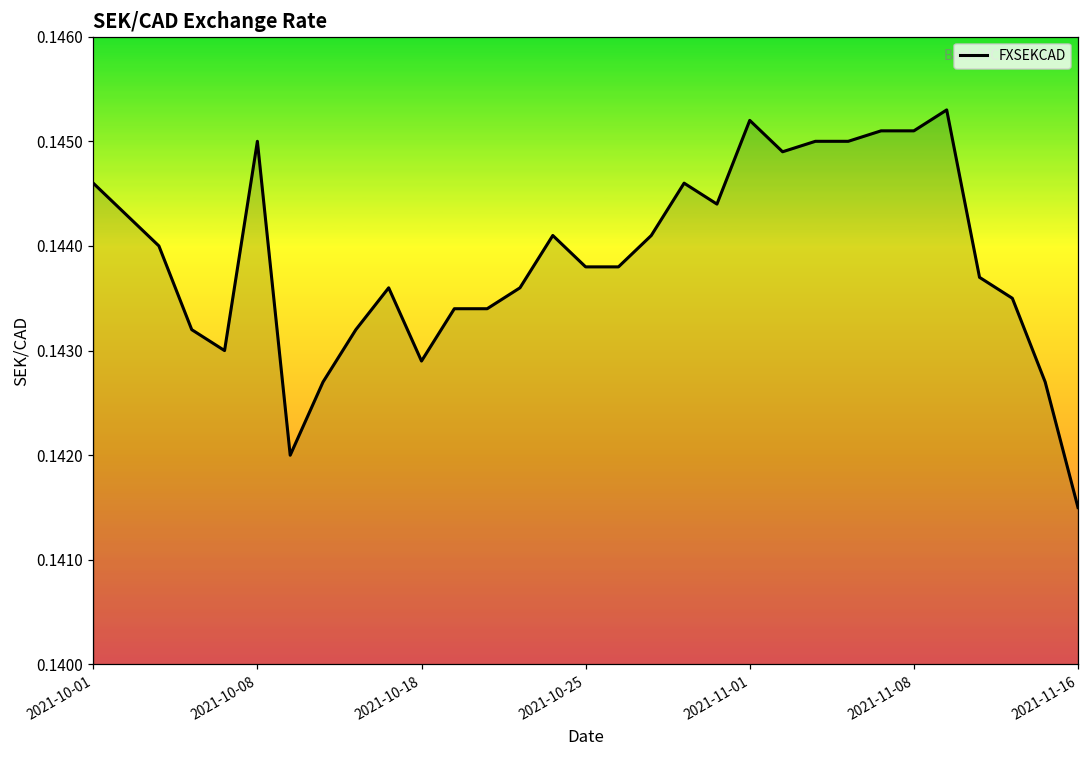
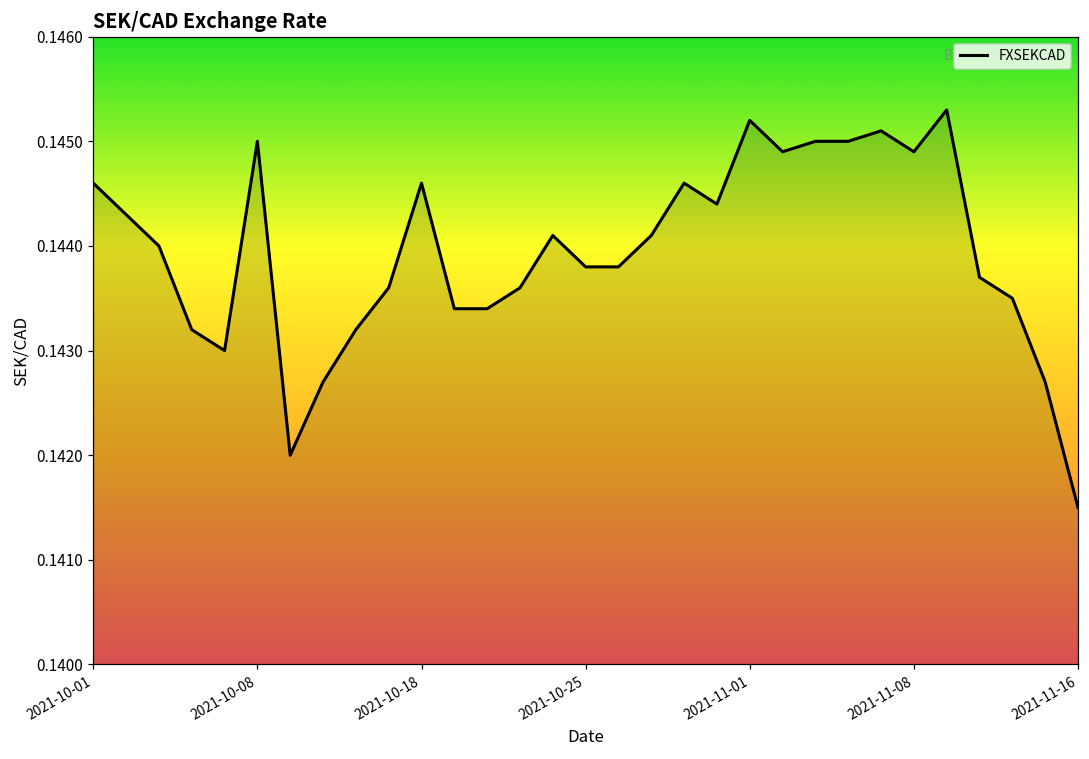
  {
    "2021-10-01": 0.1446,
    "2021-10-08": 0.1450,
-   "2021-10-18": 0.1429,
+   "2021-10-18": 0.1446,
    "2021-10-25": 0.1438,
    "2021-11-01": 0.1452,
-   "2021-11-08": 0.1451,
+   "2021-11-08": 0.1449,
    "2021-11-16": 0.1415
  }
